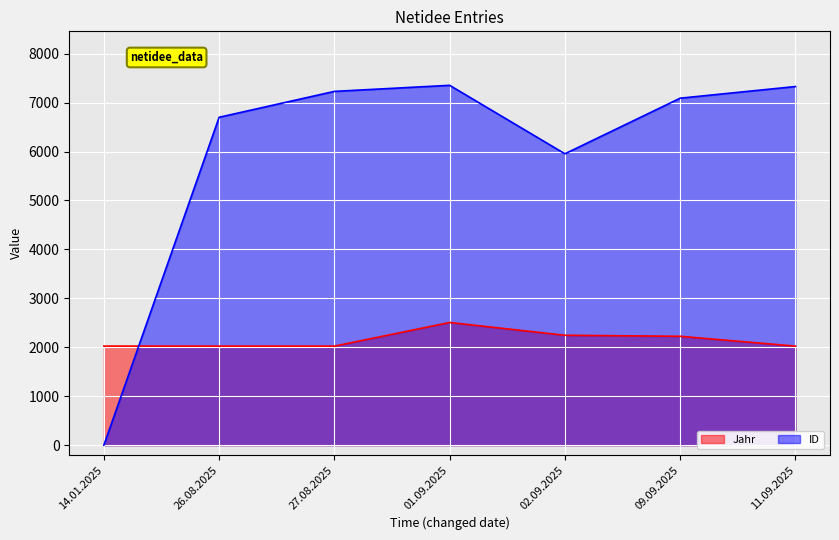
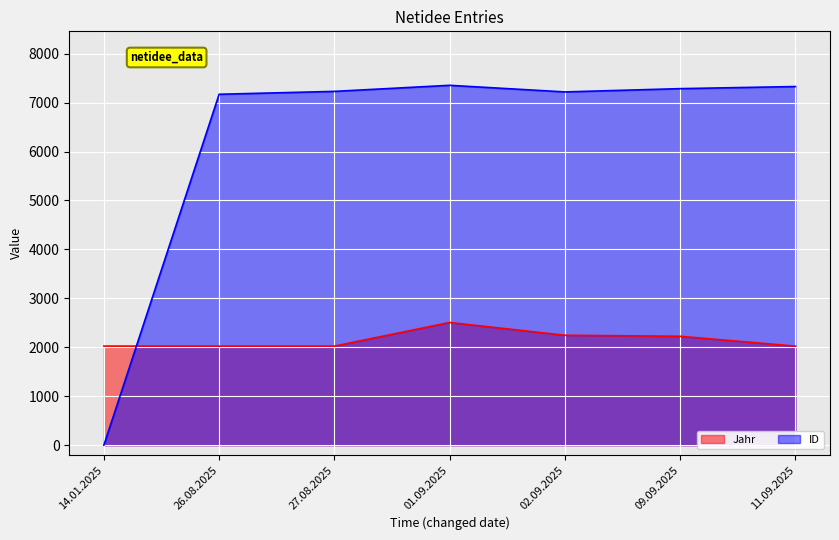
  {
    "Jahr": {
      "14.01.2025": 2000,
      "26.08.2025": 2000,
      "27.08.2025": 2000,
      "01.09.2025": 2500,
      "02.09.2025": 2200,
      "09.09.2025": 2200,
      "11.09.2025": 2000
    },
    "ID": {
      "14.01.2025": 0,
-     "26.08.2025": 6700,
+     "26.08.2025": 7200,
      "27.08.2025": 7200,
      "01.09.2025": 7400,
-     "02.09.2025": 6000,
-     "09.09.2025": 7100,
+     "02.09.2025": 7200,
+     "09.09.2025": 7300,
      "11.09.2025": 7300
    }
  }
